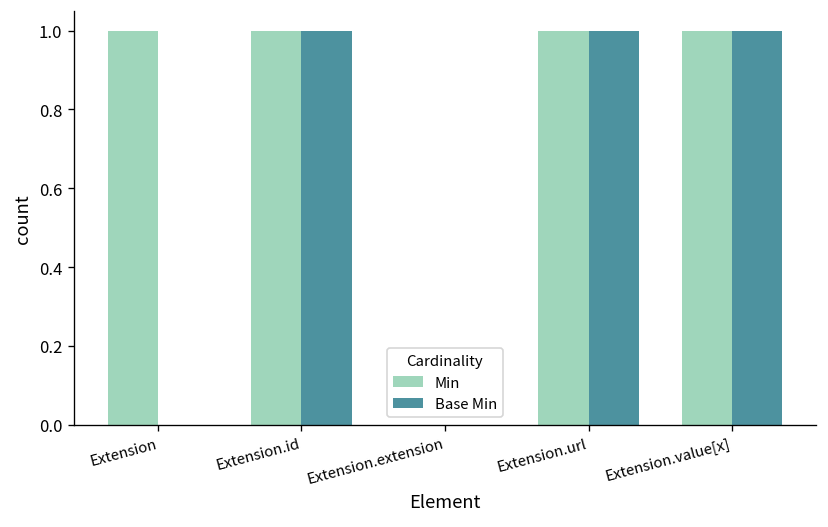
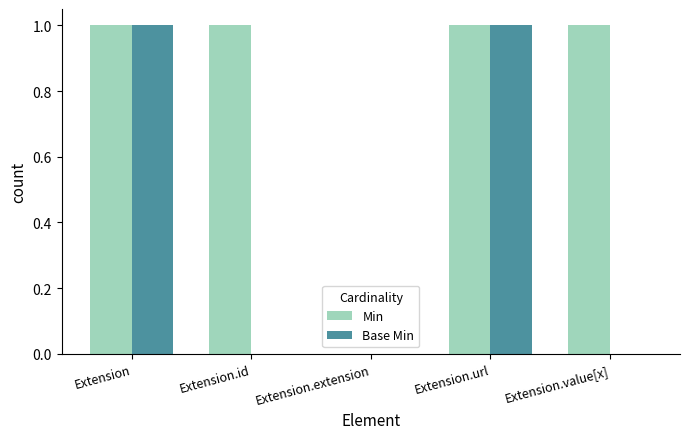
  {
    "Min": {
      "Extension": 1,
      "Extension.id": 1,
      "Extension.extension": 0,
      "Extension.url": 1,
      "Extension.value[x]": 1
    },
    "Base Min": {
-     "Extension": 0,
-     "Extension.id": 1,
+     "Extension": 1,
+     "Extension.id": 0,
      "Extension.extension": 0,
      "Extension.url": 1,
-     "Extension.value[x]": 1
+     "Extension.value[x]": 0
    }
  }
